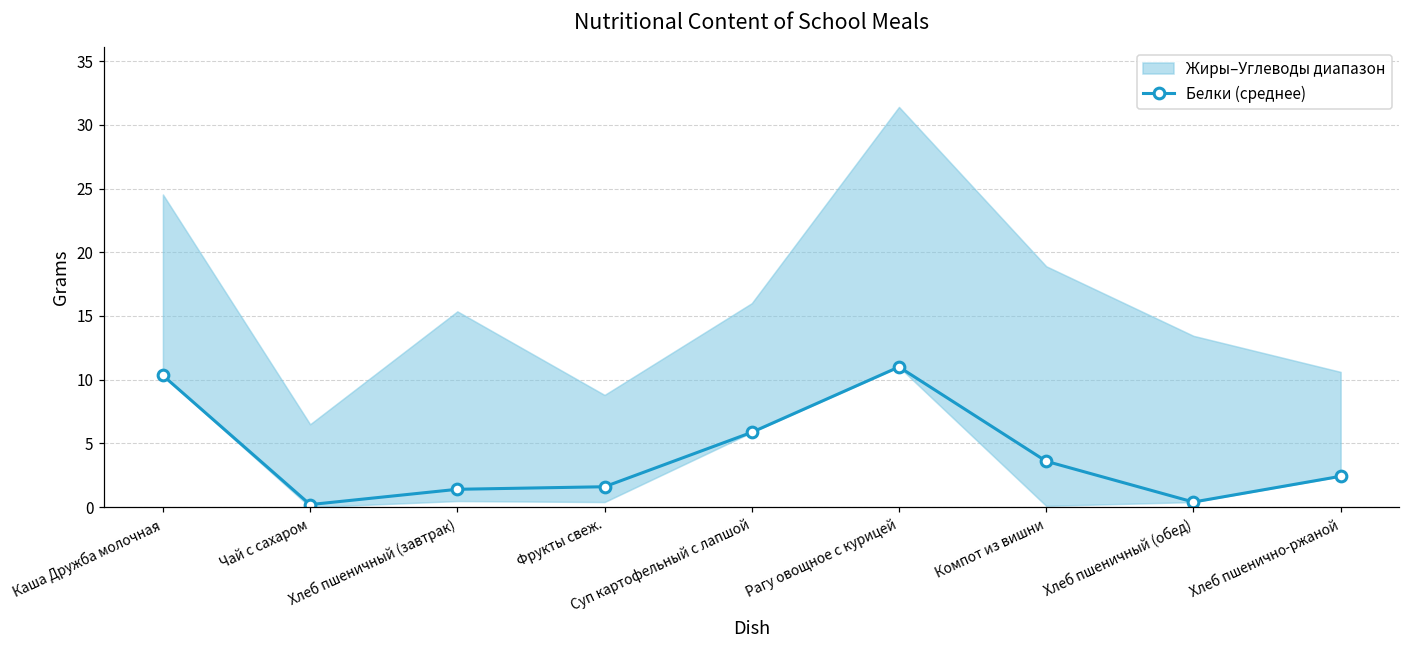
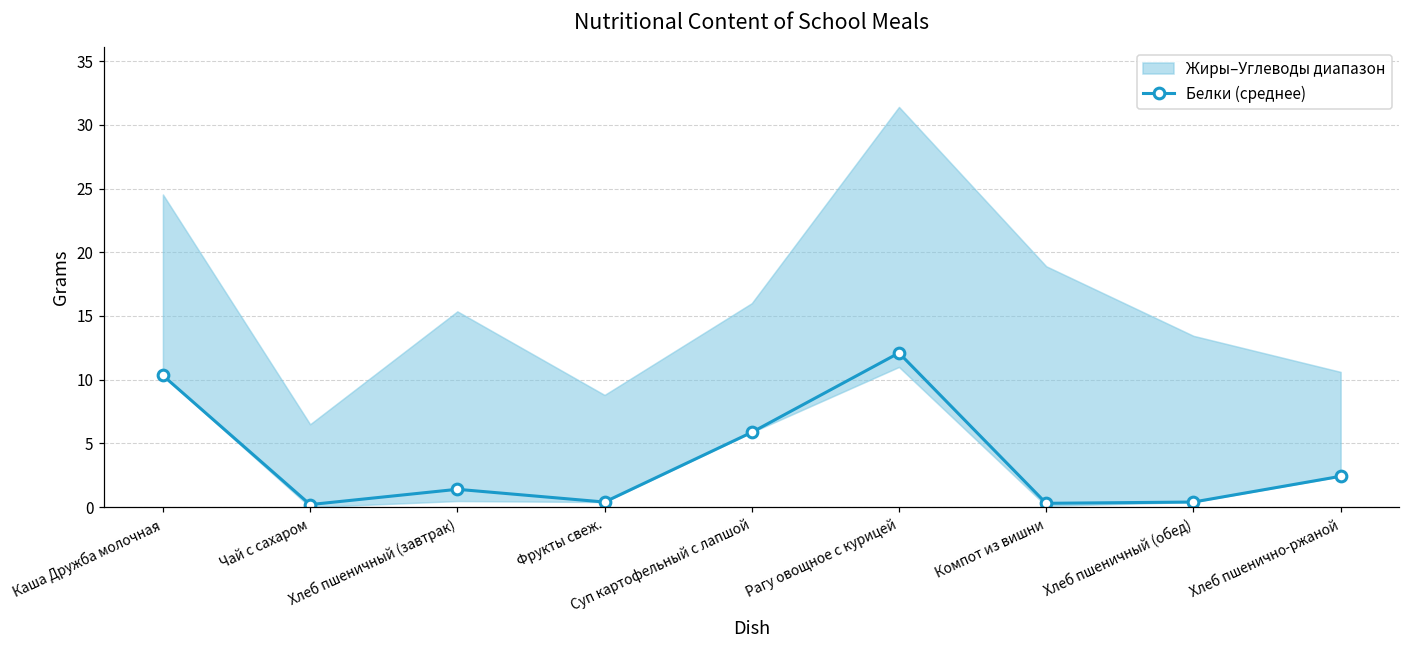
  {
    "Белки (среднее)": {
      "Каша Дружба молочная": 10.3,
      "Чай с сахаром": 0.2,
      "Хлеб пшеничный (завтрак)": 1.4,
-     "Фрукты свеж.": 1.6,
+     "Фрукты свеж.": 0.4,
      "Суп картофельный с лапшой": 5.9,
-     "Рагу овощное с курицей": 11.0,
-     "Компот из вишни": 3.6,
+     "Рагу овощное с курицей": 12.1,
+     "Компот из вишни": 0.3,
      "Хлеб пшеничный (обед)": 0.4,
      "Хлеб пшенично-ржаной": 2.4
    }
  }
